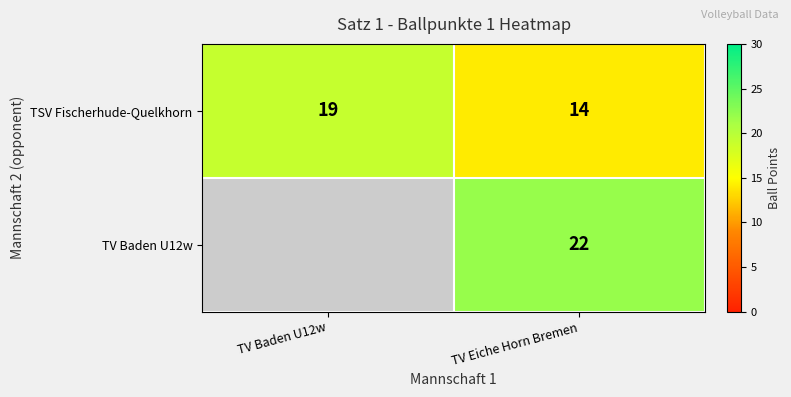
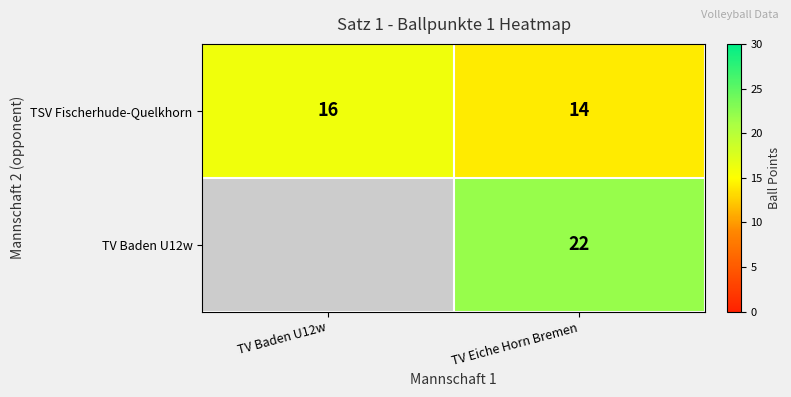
  {
    "TSV Fischerhude-Quelkhorn": {
-     "TV Baden U12w": 19,
+     "TV Baden U12w": 16,
      "TV Eiche Horn Bremen": 14
    },
    "TV Baden U12w": {
      "TV Eiche Horn Bremen": 22
    }
  }
